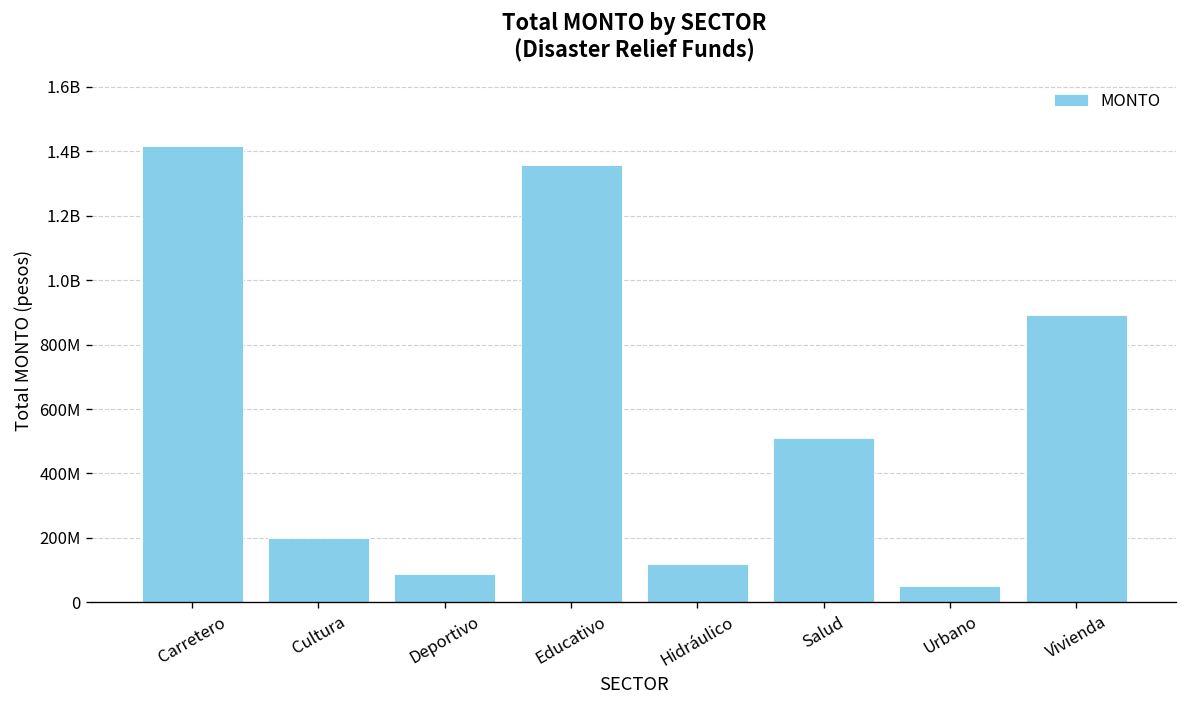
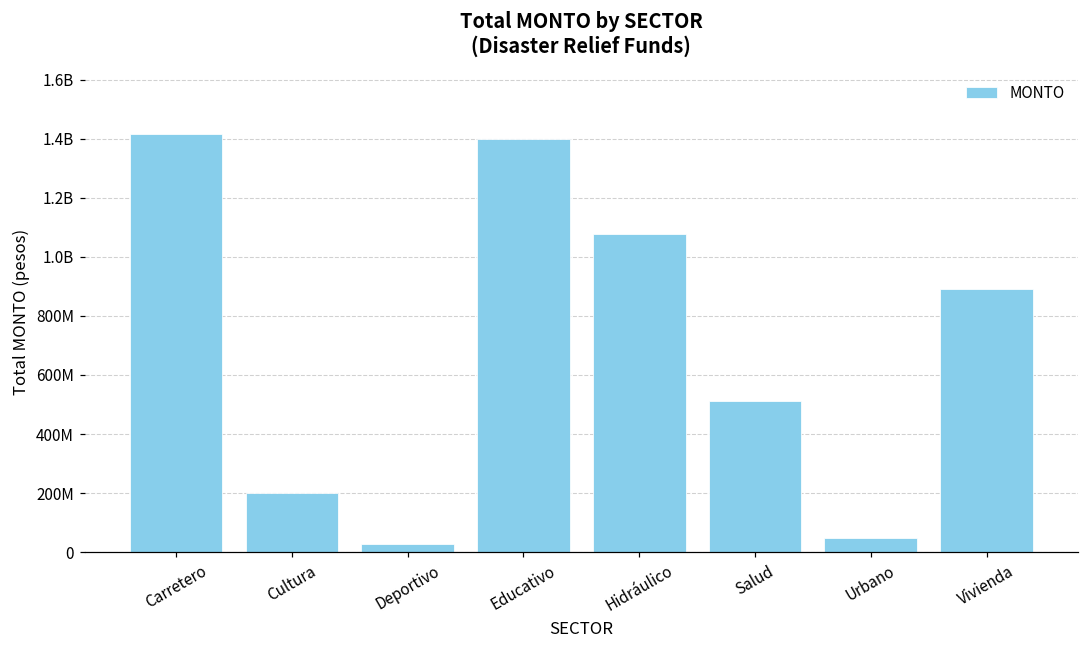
  {
    "Carretero": 1420000000,
    "Cultura": 200000000,
-   "Deportivo": 90000000,
-   "Educativo": 1360000000,
-   "Hidráulico": 120000000,
+   "Deportivo": 30000000,
+   "Educativo": 1400000000,
+   "Hidráulico": 1080000000,
    "Salud": 510000000,
    "Urbano": 50000000,
    "Vivienda": 890000000
  }
